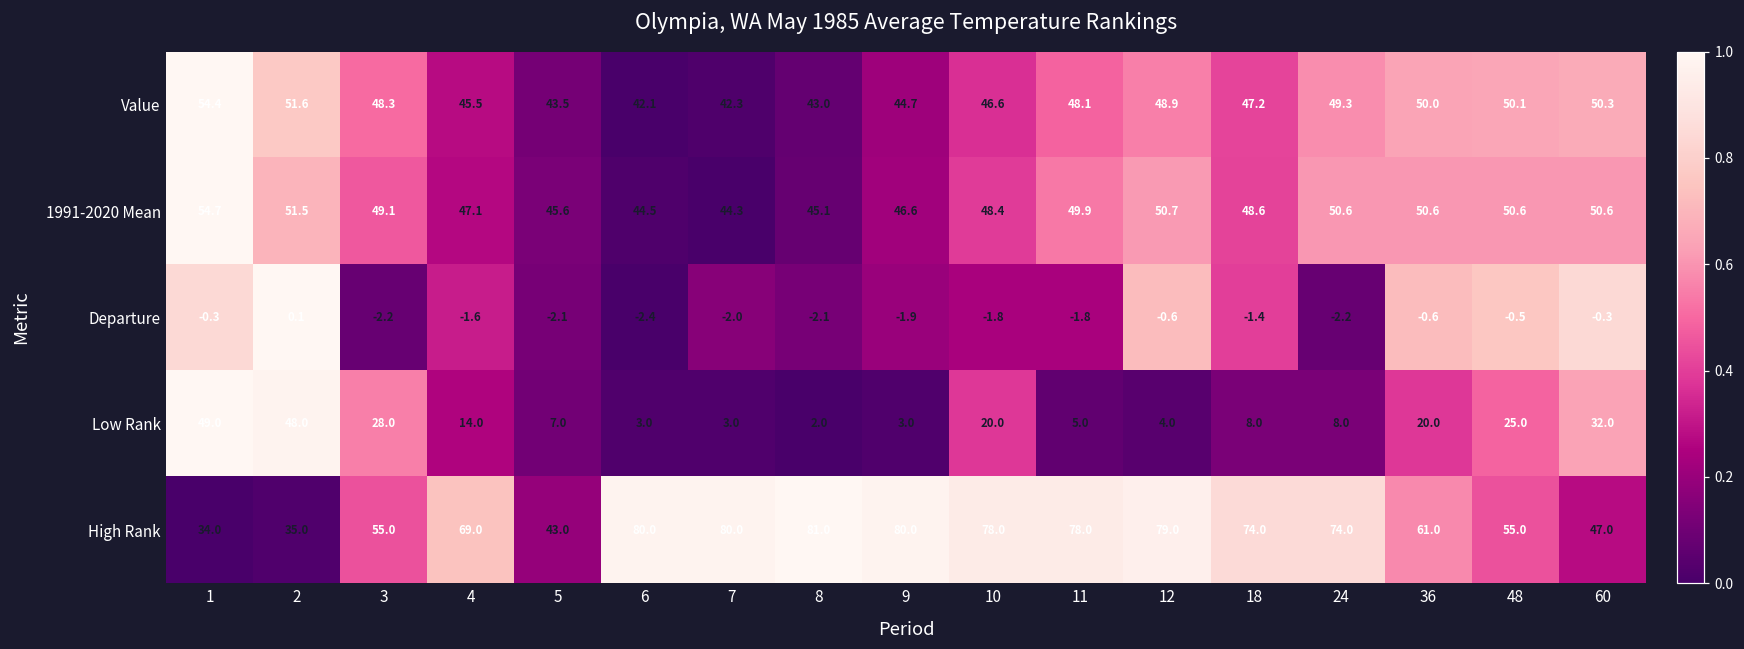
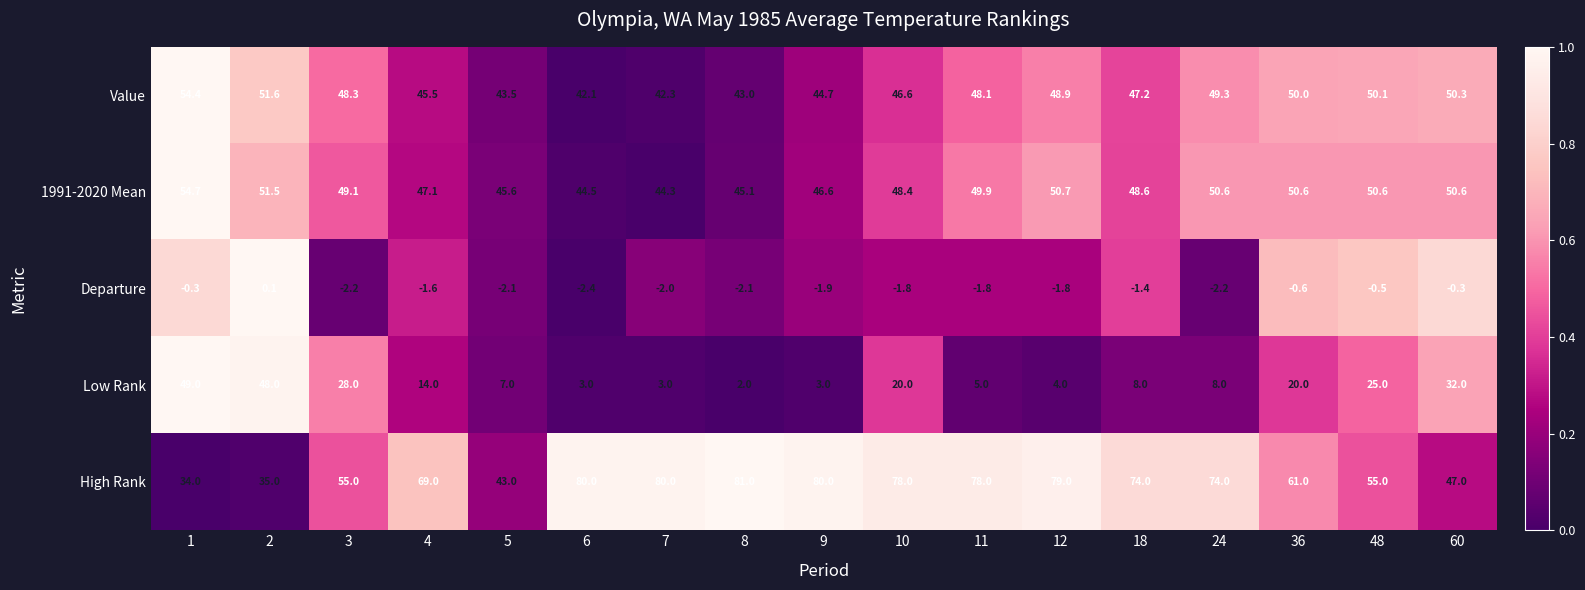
  {
    "Value": {
      "2": 51.6,
      "3": 48.3,
      "4": 45.5,
      "5": 43.5,
      "6": 42.1,
      "7": 42.3,
      "8": 43.0,
      "9": 44.7,
      "10": 46.6,
      "11": 48.1,
      "12": 48.9,
      "18": 47.2,
      "24": 49.3,
      "36": 50.0,
      "48": 50.1,
      "60": 50.3
    },
    "1991-2020 Mean": {
      "2": 51.5,
      "3": 49.1,
      "4": 47.1,
      "5": 45.6,
      "6": 44.5,
      "7": 44.3,
      "8": 45.1,
      "9": 46.6,
      "10": 48.4,
      "11": 49.9,
      "12": 50.7,
      "18": 48.6,
      "24": 50.6,
      "36": 50.6,
      "48": 50.6,
      "60": 50.6
    },
    "Departure": {
      "3": -2.2,
      "4": -1.6,
      "5": -2.1,
      "6": -2.4,
      "7": -2.0,
      "8": -2.1,
      "9": -1.9,
      "10": -1.8,
      "11": -1.8,
-     "12": -0.6,
+     "12": -1.8,
      "18": -1.4,
      "24": -2.2,
      "36": -0.6,
      "48": -0.5
    },
    "Low Rank": {
      "3": 28.0,
      "4": 14.0,
      "5": 7.0,
      "6": 3.0,
      "7": 3.0,
      "8": 2.0,
      "9": 3.0,
      "10": 20.0,
      "11": 5.0,
      "12": 4.0,
      "18": 8.0,
      "24": 8.0,
      "36": 20.0,
      "48": 25.0,
      "60": 32.0
    },
    "High Rank": {
      "1": 34.0,
      "2": 35.0,
      "3": 55.0,
      "4": 69.0,
      "5": 43.0,
      "36": 61.0,
      "48": 55.0,
      "60": 47.0
    }
  }
